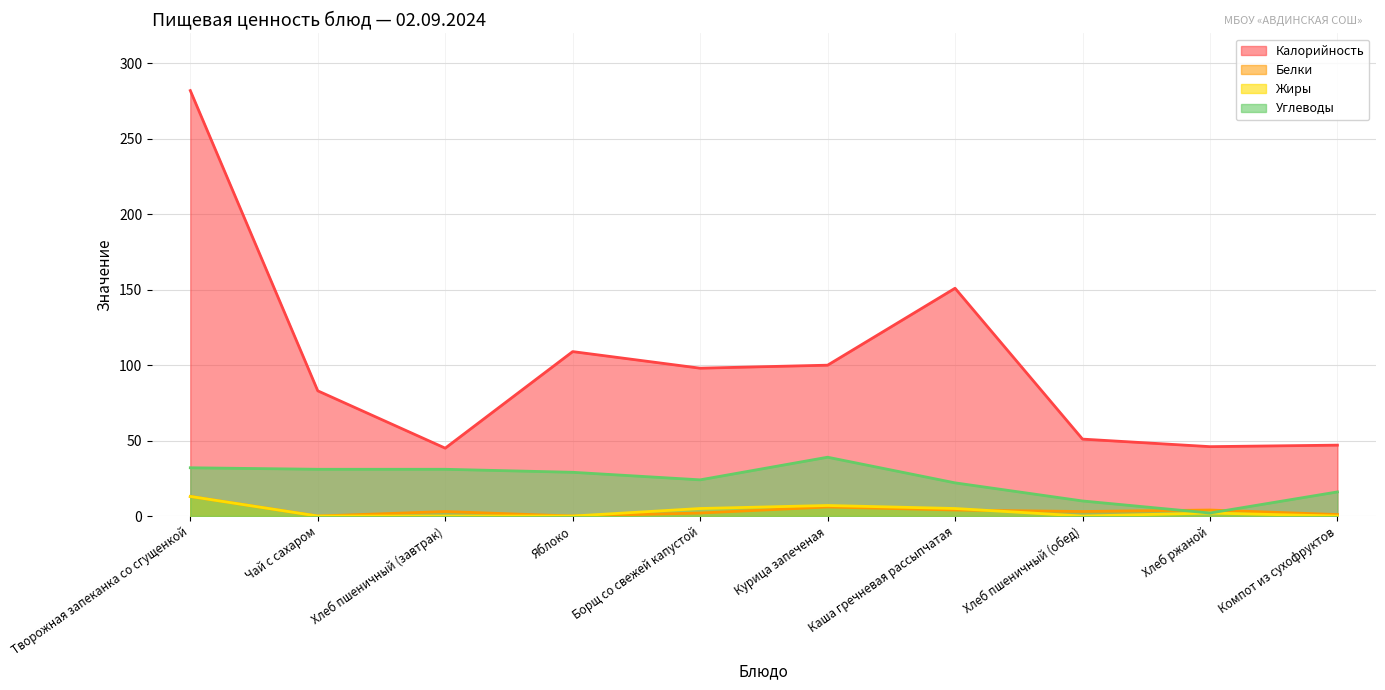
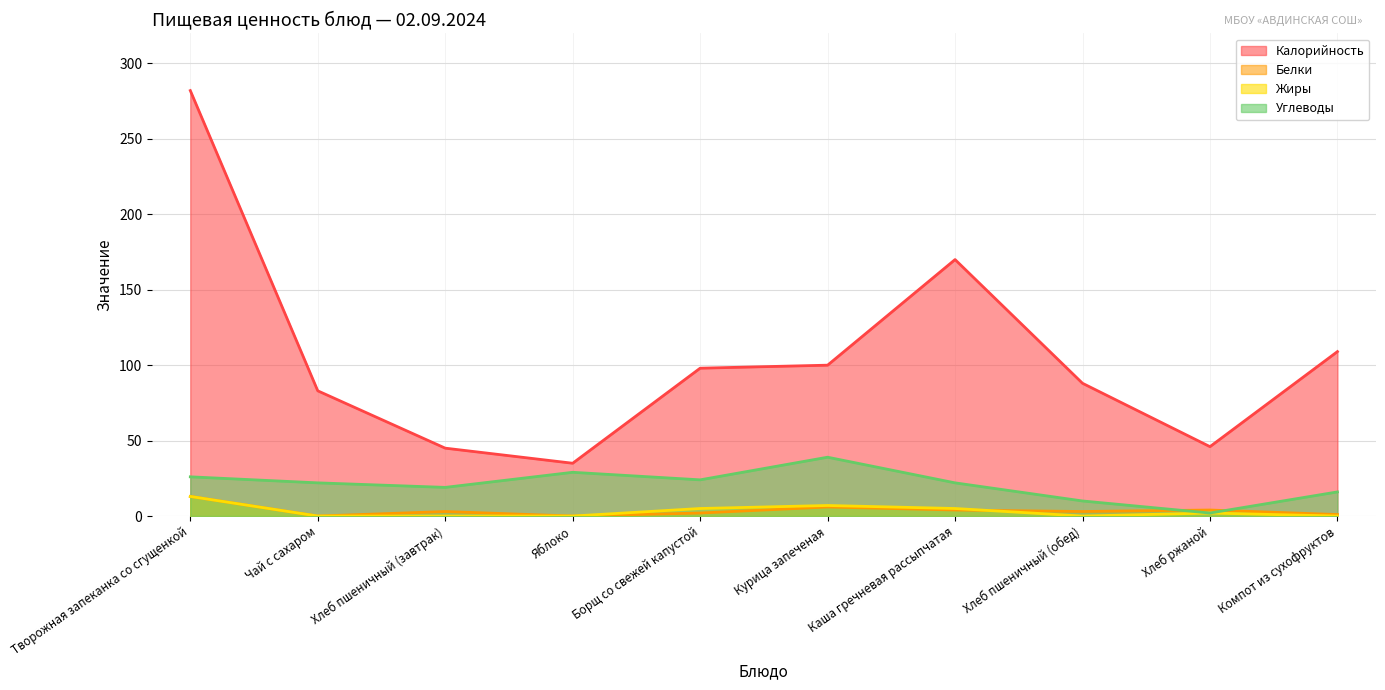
  {
    "Калорийность": {
      "Творожная запеканка со сгущенкой": 282,
      "Чай с сахаром": 83,
      "Хлеб пшеничный (завтрак)": 45,
-     "Яблоко": 109,
+     "Яблоко": 35,
      "Борщ со свежей капустой": 98,
      "Курица запеченая": 100,
-     "Каша гречневая рассыпчатая": 151,
-     "Хлеб пшеничный (обед)": 51,
+     "Каша гречневая рассыпчатая": 170,
+     "Хлеб пшеничный (обед)": 88,
      "Хлеб ржаной": 46,
-     "Компот из сухофруктов": 47
+     "Компот из сухофруктов": 109
    },
    "Углеводы": {
-     "Творожная запеканка со сгущенкой": 32,
-     "Чай с сахаром": 31,
-     "Хлеб пшеничный (завтрак)": 31,
+     "Творожная запеканка со сгущенкой": 26,
+     "Чай с сахаром": 22,
+     "Хлеб пшеничный (завтрак)": 19,
      "Яблоко": 29,
      "Борщ со свежей капустой": 24,
      "Курица запеченая": 39,
      "Каша гречневая рассыпчатая": 22,
      "Хлеб пшеничный (обед)": 10,
      "Компот из сухофруктов": 16
    }
  }
